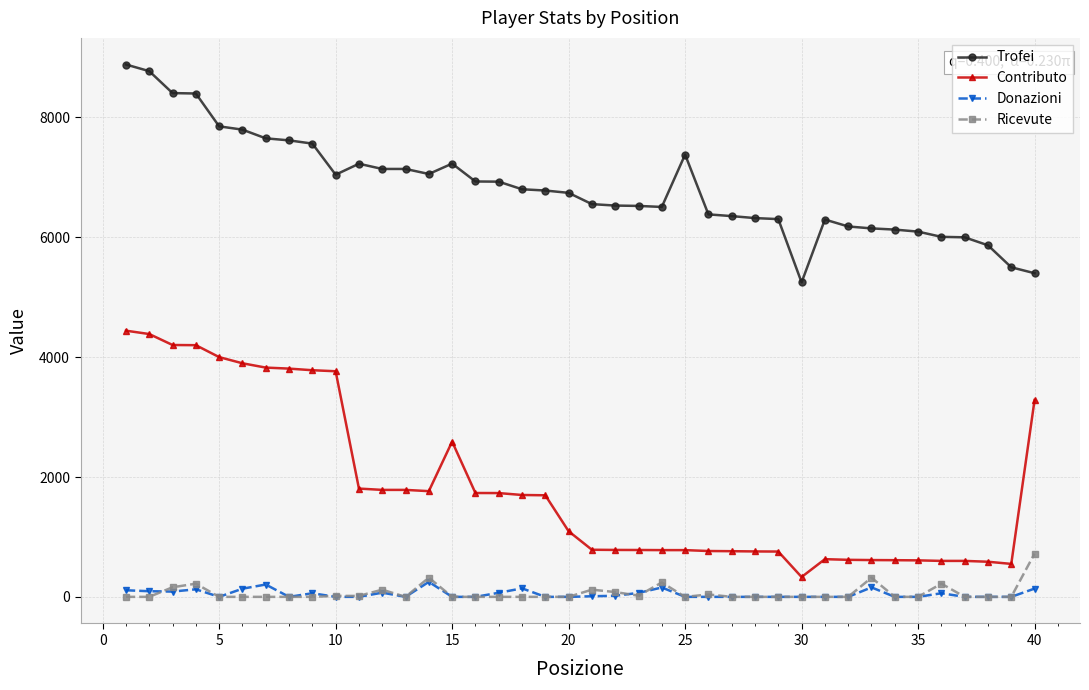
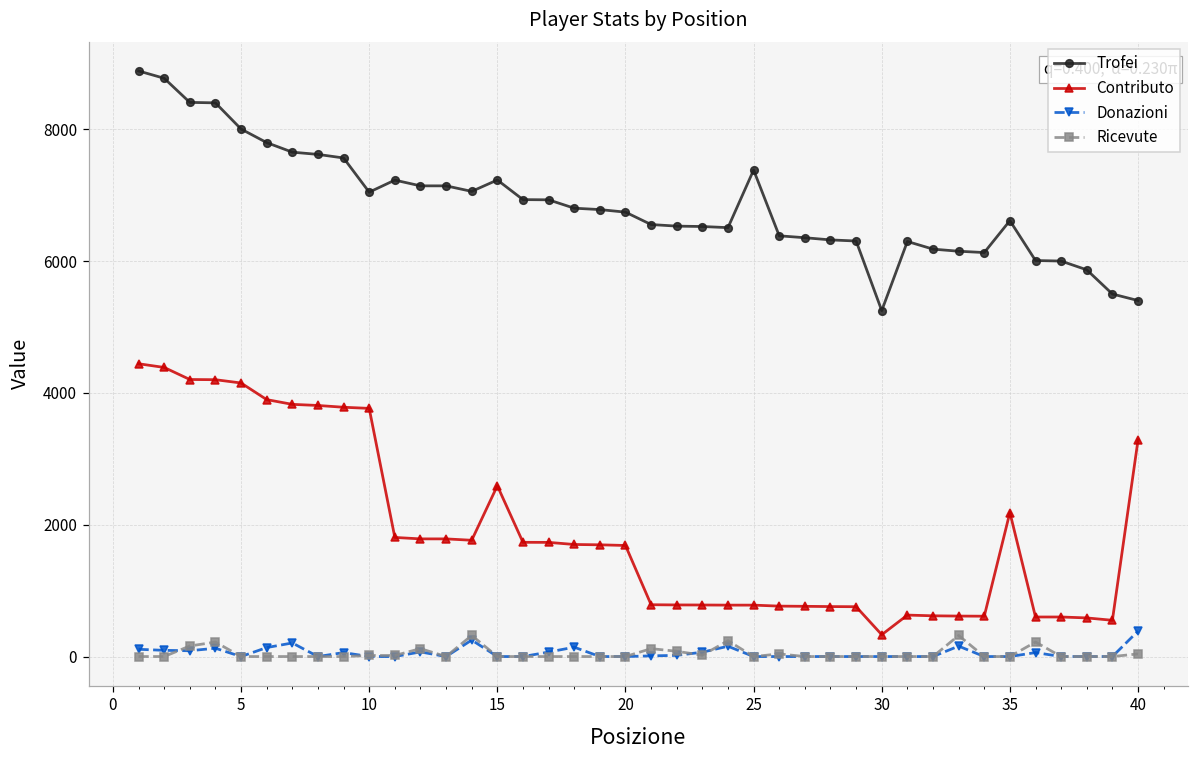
  {
    "Trofei": {
-     "5": 7900,
+     "5": 8000,
      "10": 7000,
      "15": 7200,
      "20": 6700,
      "25": 7400,
      "30": 5200,
-     "35": 6100,
+     "35": 6600,
      "40": 5400
    },
    "Contributo": {
-     "5": 4000,
+     "5": 4200,
      "10": 3800,
      "15": 2600,
-     "20": 1100,
+     "20": 1700,
      "25": 800,
      "30": 300,
-     "35": 600,
+     "35": 2200,
      "40": 3300
    },
    "Donazioni": {
-     "40": 100
+     "40": 400
    },
    "Ricevute": {
-     "40": 700
+     "40": 0
    }
  }
